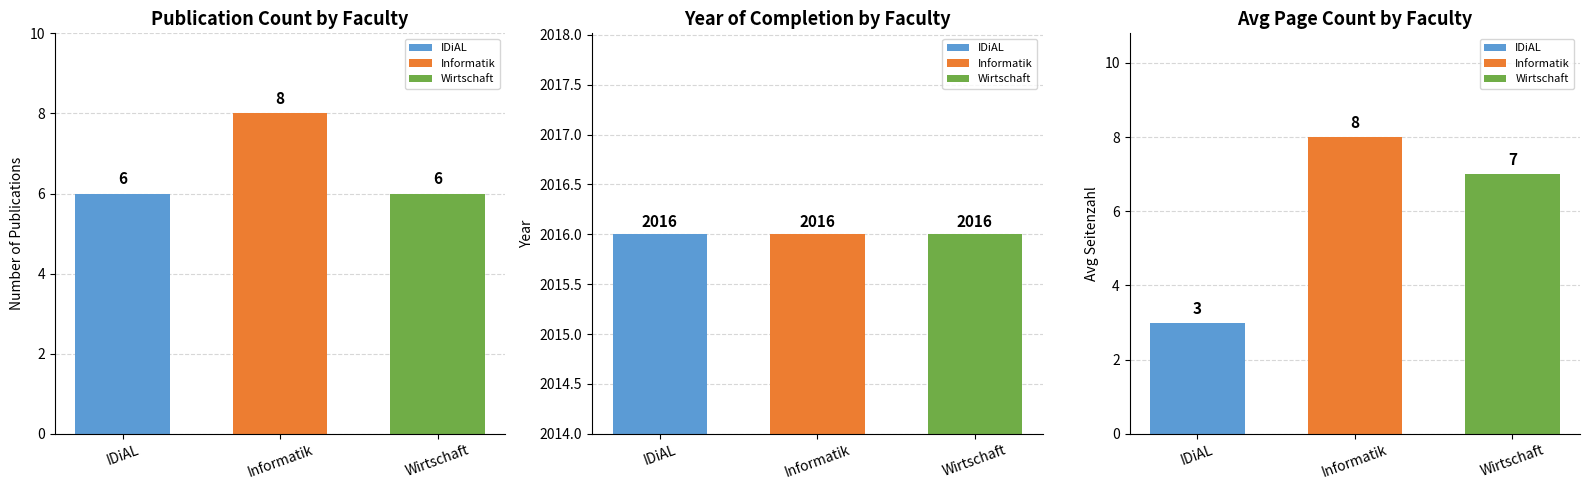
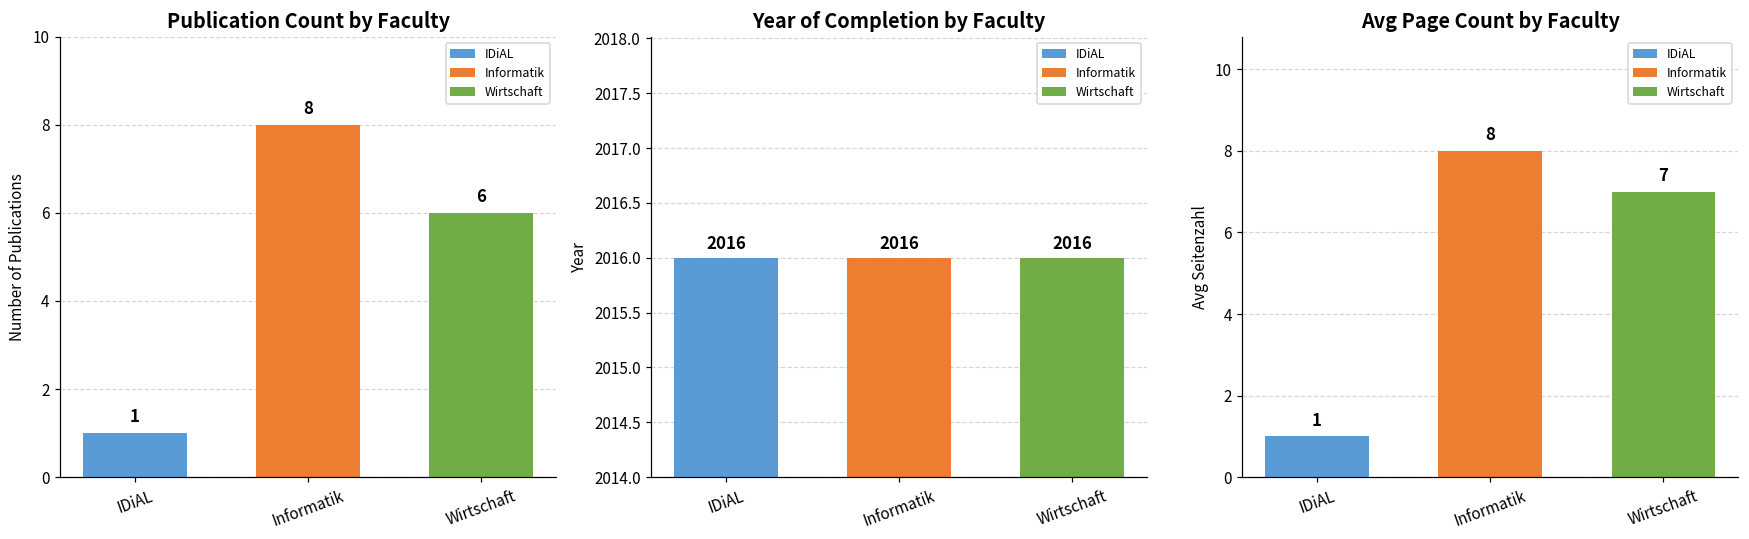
  {
    "Publication Count by Faculty": {
-     "IDiAL": 6,
+     "IDiAL": 1,
      "Informatik": 8,
      "Wirtschaft": 6
    },
    "Year of Completion by Faculty": {
      "IDiAL": 2016,
      "Informatik": 2016,
      "Wirtschaft": 2016
    },
    "Avg Page Count by Faculty": {
-     "IDiAL": 3,
+     "IDiAL": 1,
      "Informatik": 8,
      "Wirtschaft": 7
    }
  }
